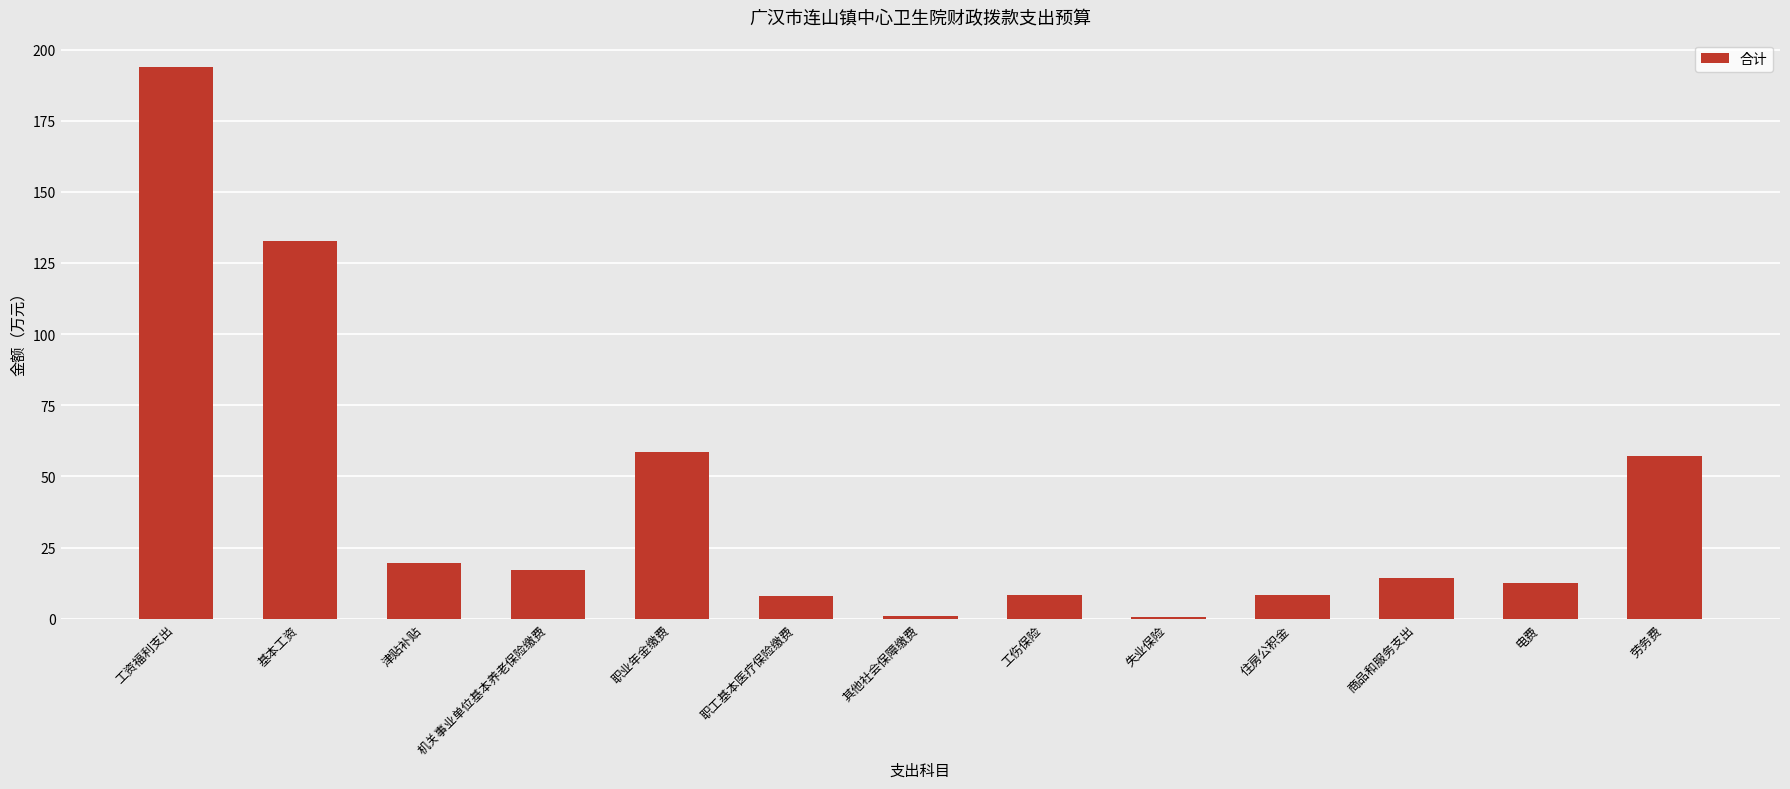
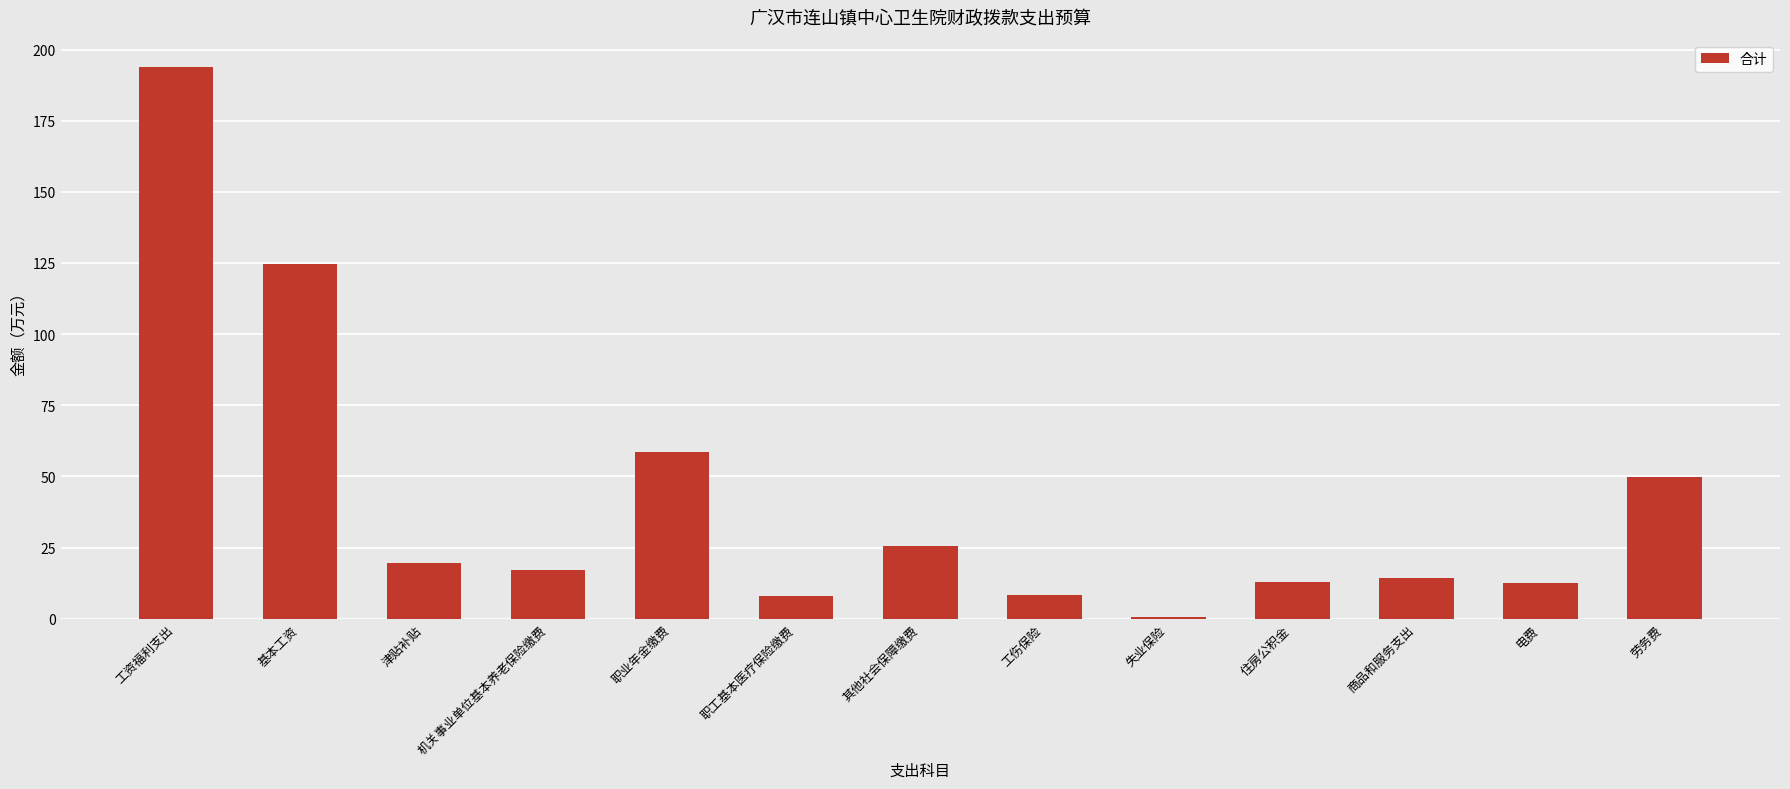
  {
    "工资福利支出": 194,
-   "基本工资": 133,
+   "基本工资": 125,
    "津贴补贴": 20,
    "机关事业单位基本养老保险缴费": 17,
    "职业年金缴费": 59,
    "职工基本医疗保险缴费": 8,
-   "其他社会保障缴费": 1,
+   "其他社会保障缴费": 26,
    "工伤保险": 8,
-   "住房公积金": 8,
+   "住房公积金": 13,
    "商品和服务支出": 14,
    "电费": 13,
-   "劳务费": 57
+   "劳务费": 50
  }
